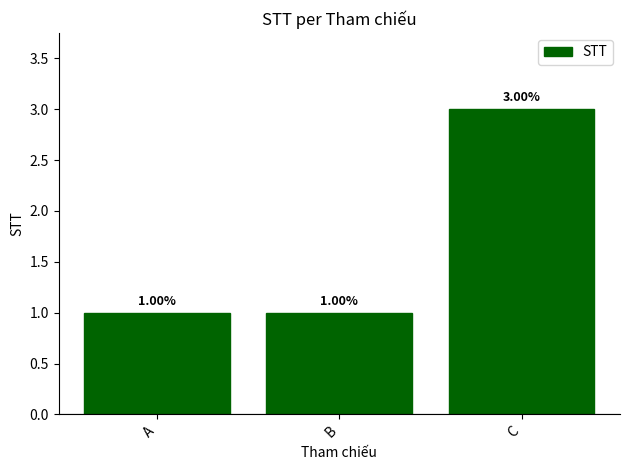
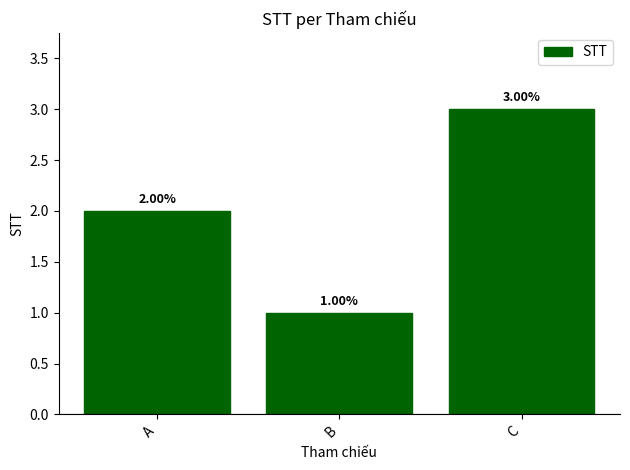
  {
-   "A": "1.00%",
+   "A": "2.00%",
    "B": "1.00%",
    "C": "3.00%"
  }
